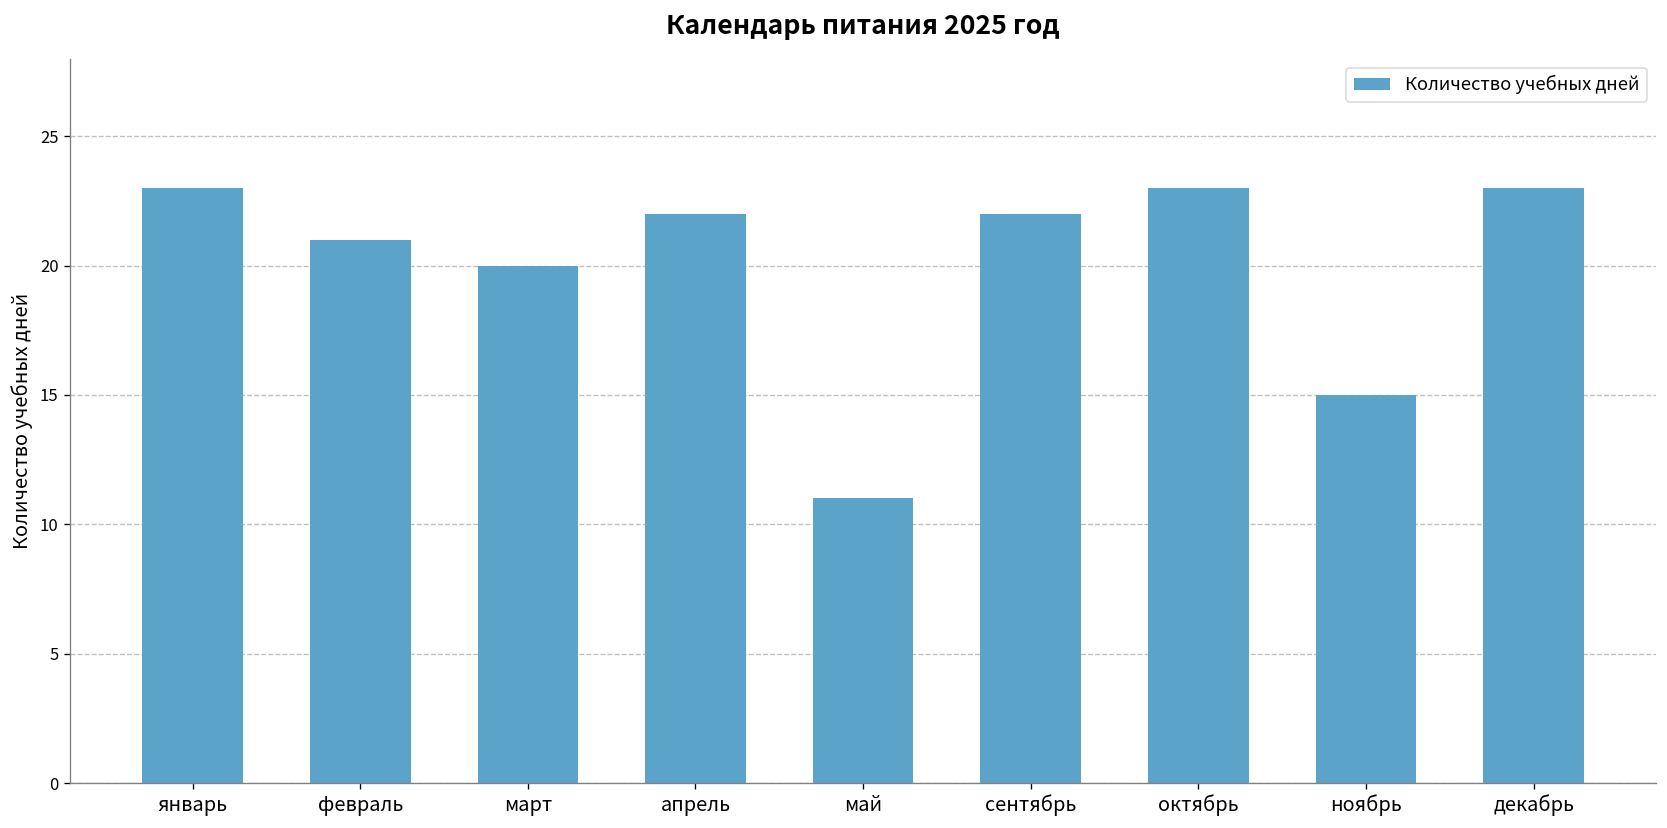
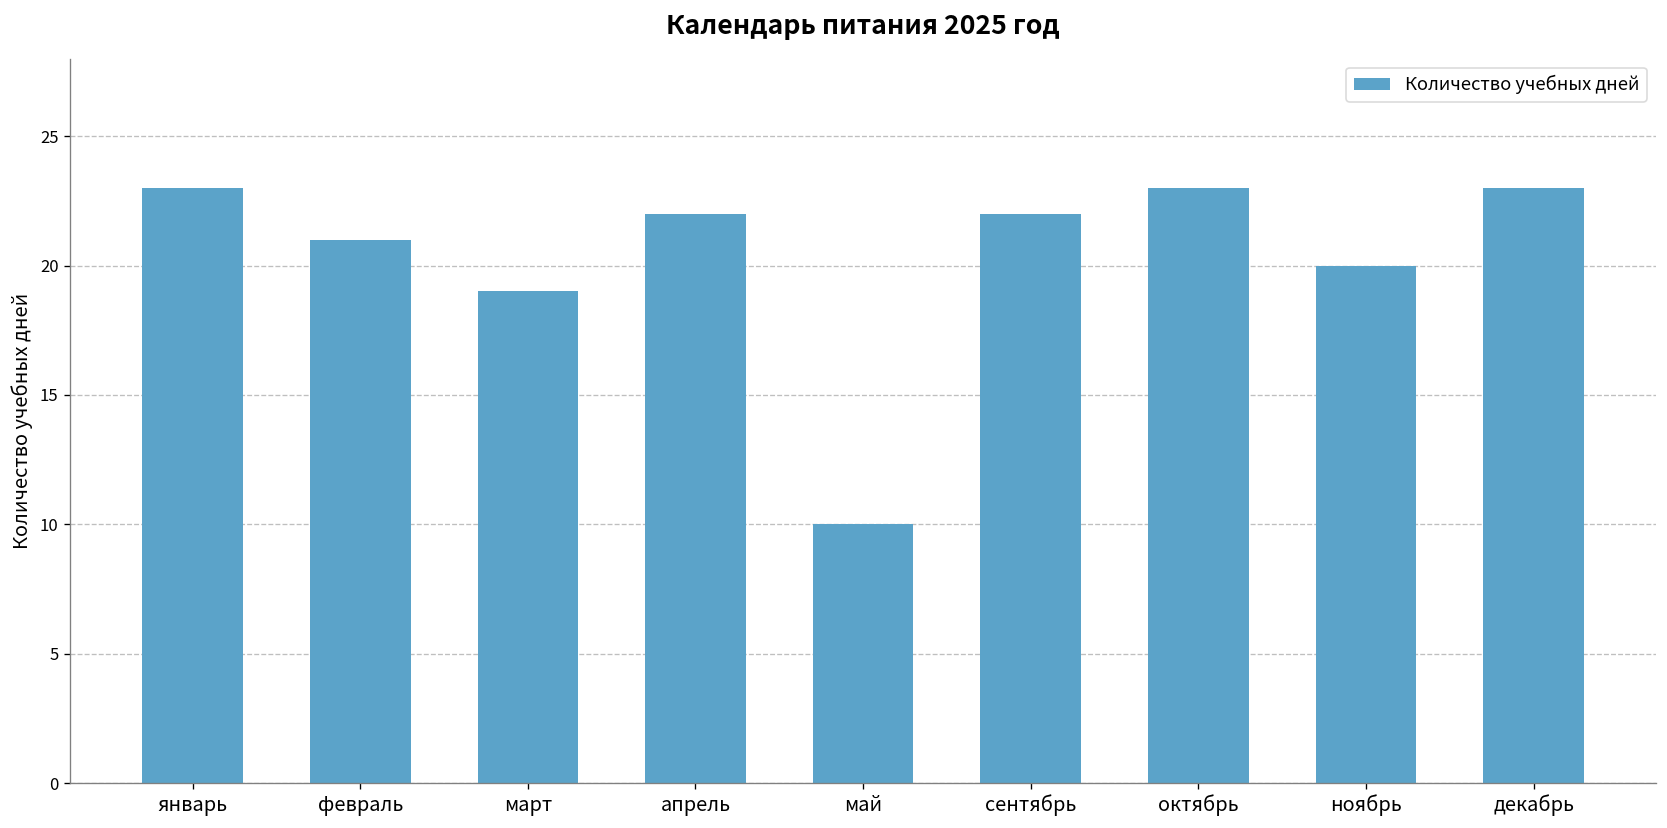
  {
    "январь": 23,
    "февраль": 21,
-   "март": 20,
+   "март": 19,
    "апрель": 22,
-   "май": 11,
+   "май": 10,
    "сентябрь": 22,
    "октябрь": 23,
-   "ноябрь": 15,
+   "ноябрь": 20,
    "декабрь": 23
  }
